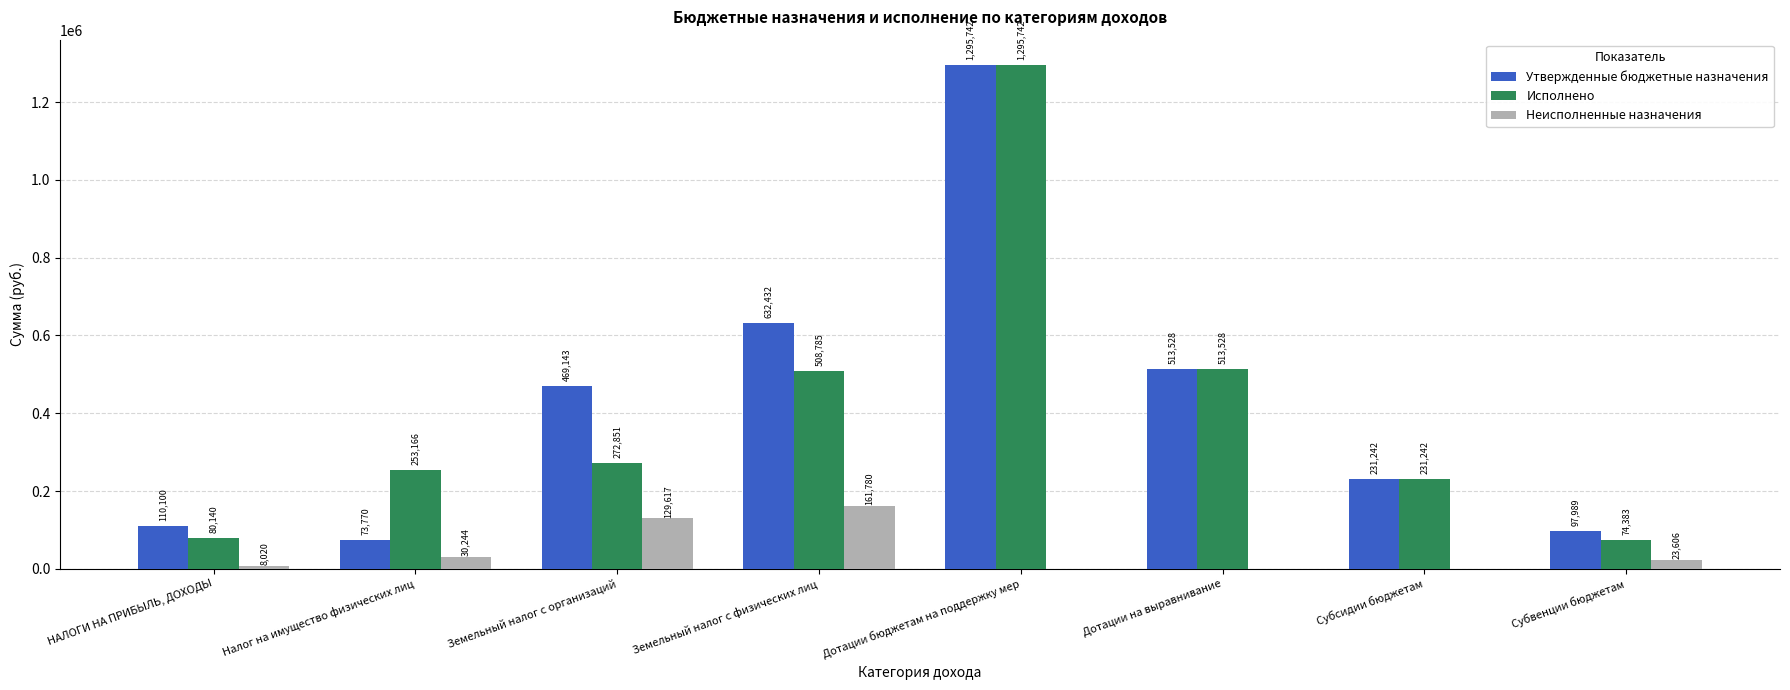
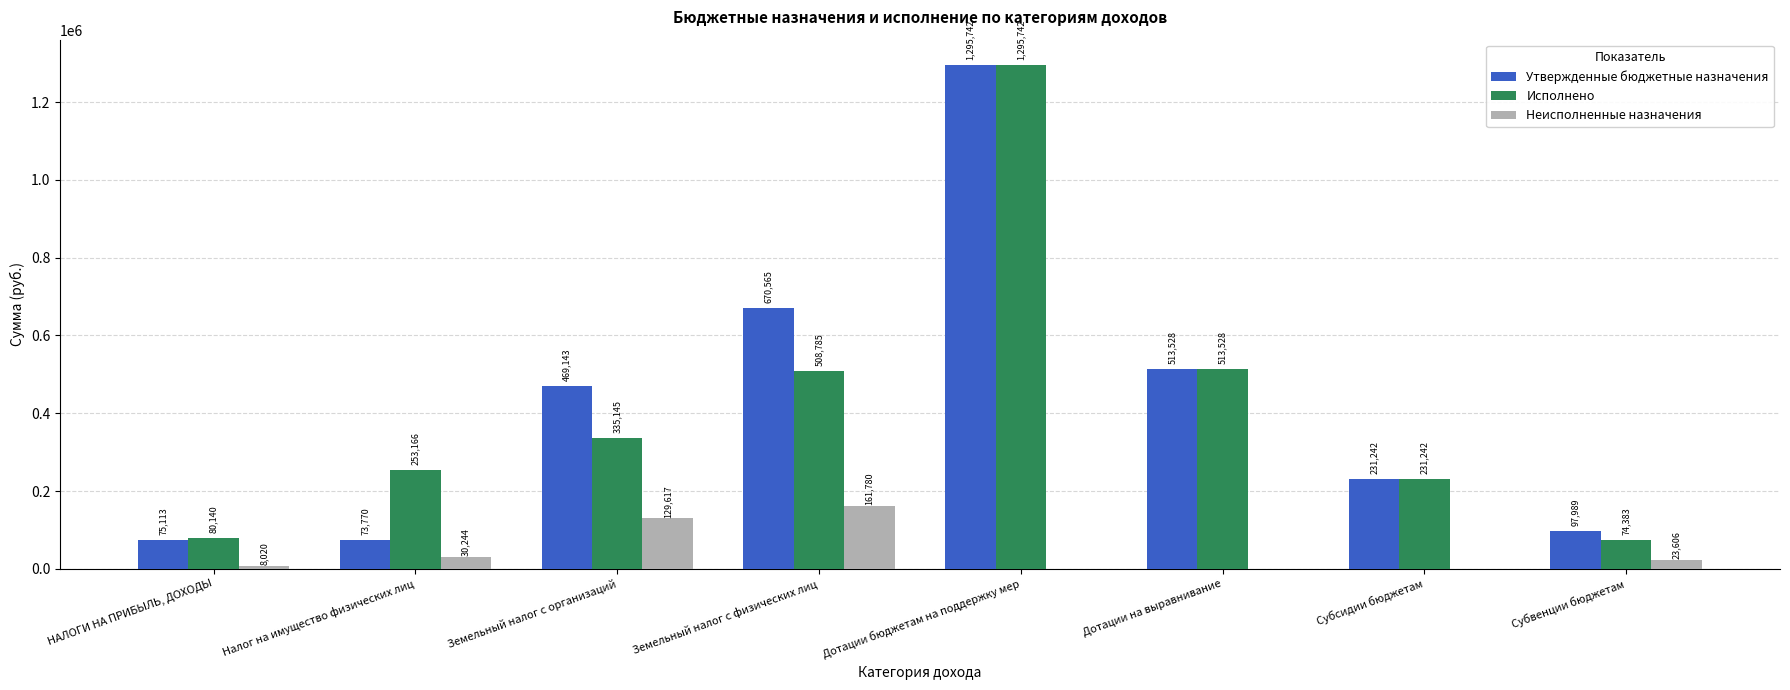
  {
    "Утвержденные бюджетные назначения": {
-     "НАЛОГИ НА ПРИБЫЛЬ, ДОХОДЫ": "110,100",
+     "НАЛОГИ НА ПРИБЫЛЬ, ДОХОДЫ": "75,113",
      "Налог на имущество физических лиц": "73,770",
      "Земельный налог с организаций": "469,143",
-     "Земельный налог с физических лиц": "632,432",
+     "Земельный налог с физических лиц": "670,565",
      "Дотации бюджетам на поддержку мер": "1,295,742",
      "Дотации на выравнивание": "513,528",
      "Субсидии бюджетам": "231,242",
      "Субвенции бюджетам": "97,989"
    },
    "Исполнено": {
      "НАЛОГИ НА ПРИБЫЛЬ, ДОХОДЫ": "80,140",
      "Налог на имущество физических лиц": "253,166",
-     "Земельный налог с организаций": "272,851",
+     "Земельный налог с организаций": "335,145",
      "Земельный налог с физических лиц": "508,785",
      "Дотации бюджетам на поддержку мер": "1,295,742",
      "Дотации на выравнивание": "513,528",
      "Субсидии бюджетам": "231,242",
      "Субвенции бюджетам": "74,383"
    },
    "Неисполненные назначения": {
      "НАЛОГИ НА ПРИБЫЛЬ, ДОХОДЫ": "8,020",
      "Налог на имущество физических лиц": "30,244",
      "Земельный налог с организаций": "129,617",
      "Земельный налог с физических лиц": "161,780",
      "Субвенции бюджетам": "23,606"
    }
  }
